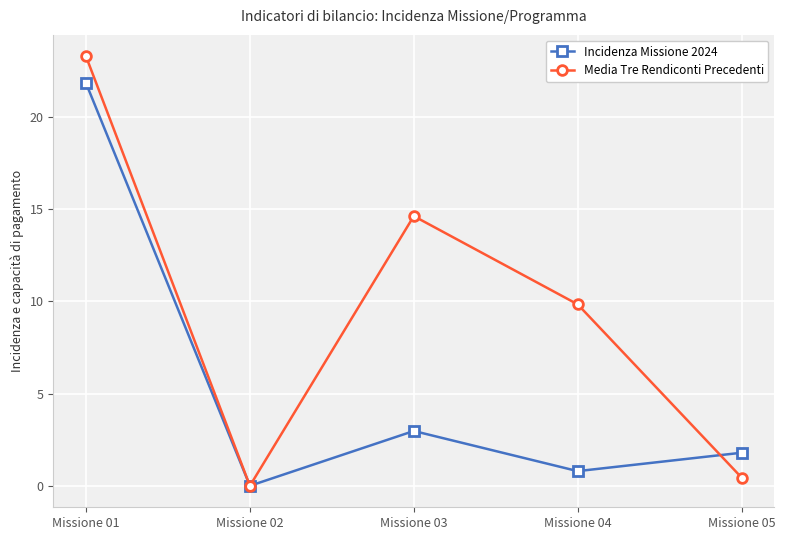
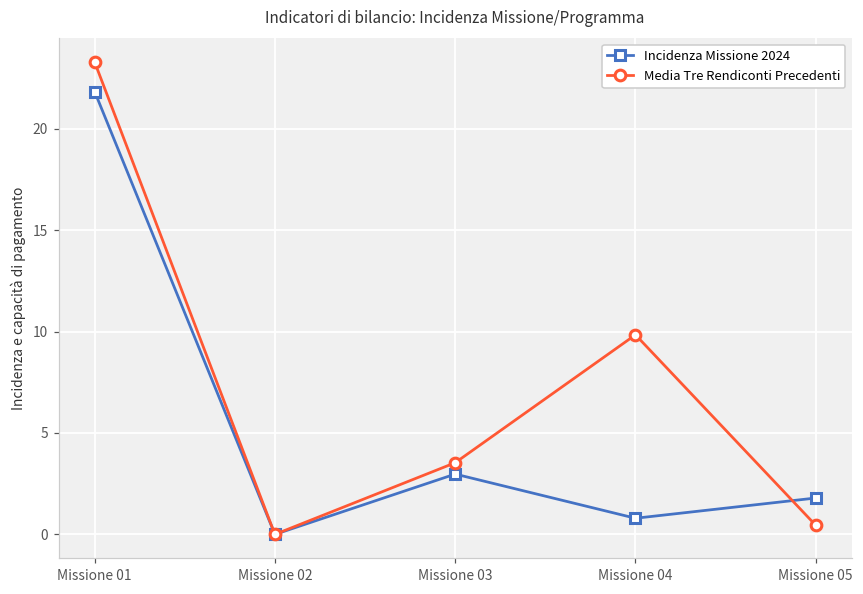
  {
    "Incidenza Missione 2024": {
      "Missione 01": 21.8,
      "Missione 03": 3.0,
      "Missione 04": 0.8,
      "Missione 05": 1.8
    },
    "Media Tre Rendiconti Precedenti": {
      "Missione 01": 23.3,
-     "Missione 03": 14.6,
+     "Missione 03": 3.5,
      "Missione 04": 9.8,
      "Missione 05": 0.4
    }
  }
